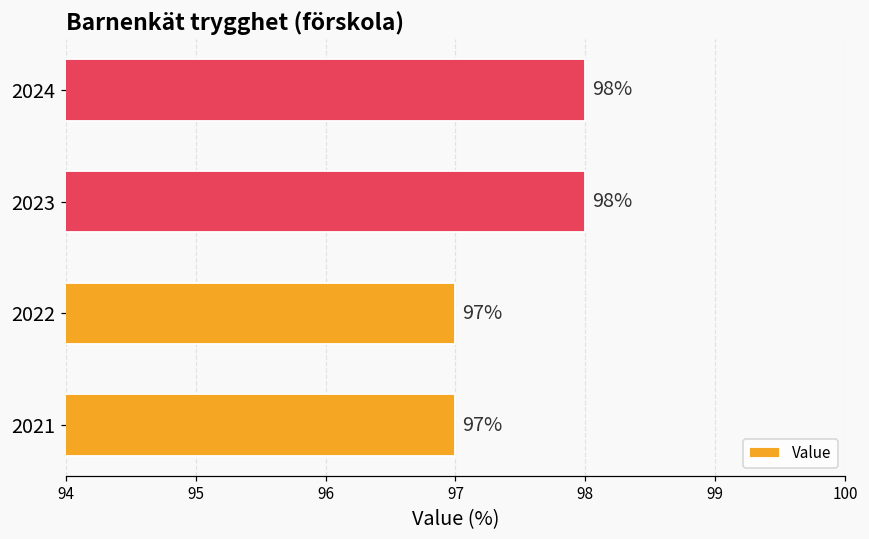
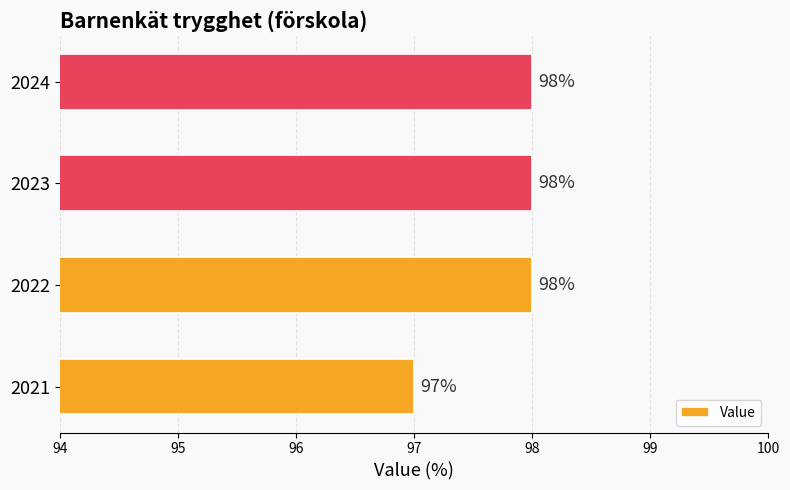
  {
    "2024": "98%",
    "2023": "98%",
-   "2022": "97%",
+   "2022": "98%",
    "2021": "97%"
  }
